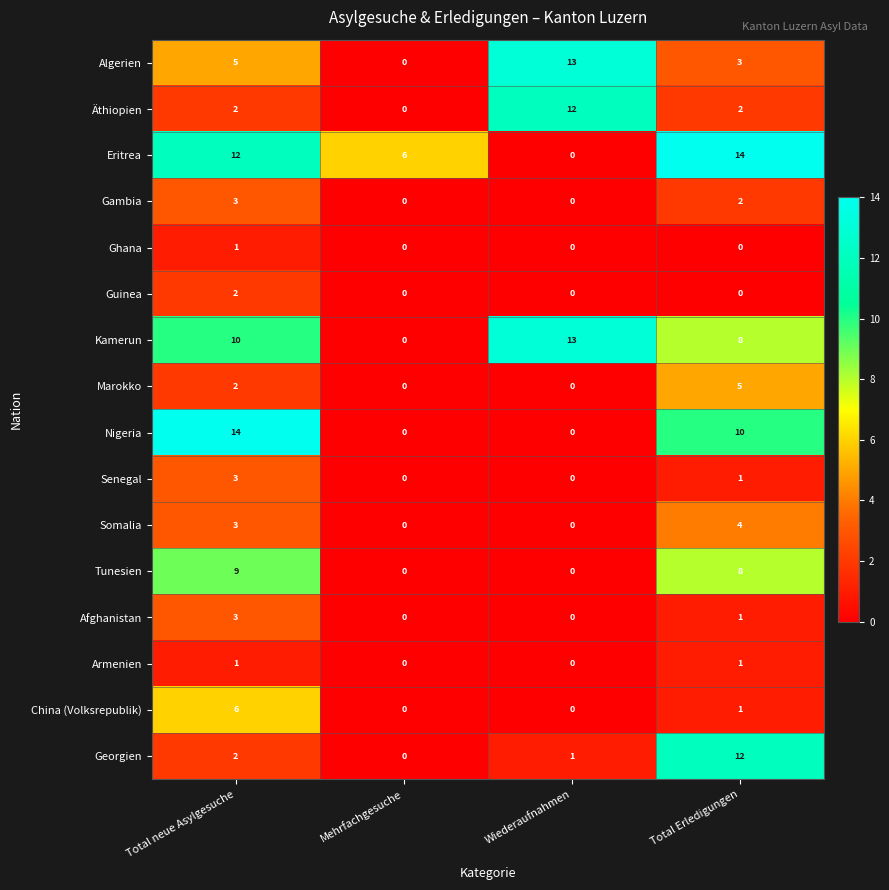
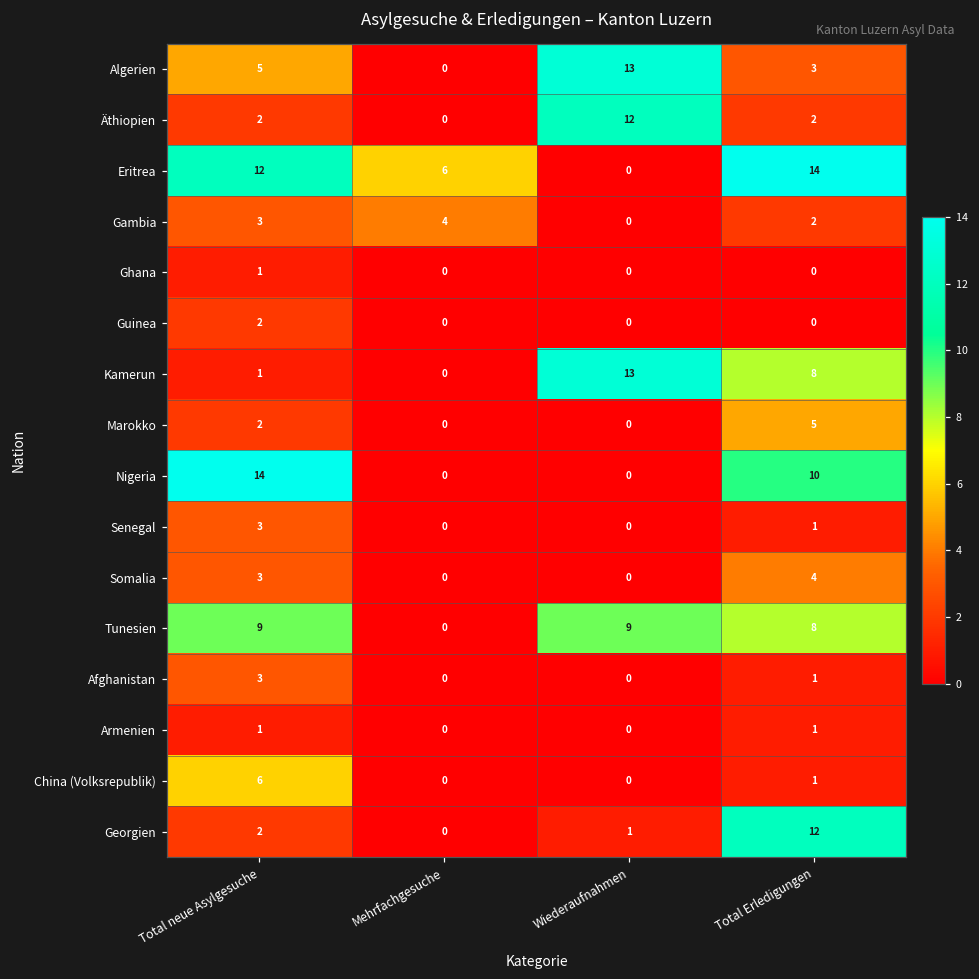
  {
    "Algerien": {
      "Total neue Asylgesuche": 5,
      "Mehrfachgesuche": 0,
      "Wiederaufnahmen": 13,
      "Total Erledigungen": 3
    },
    "Äthiopien": {
      "Total neue Asylgesuche": 2,
      "Mehrfachgesuche": 0,
      "Wiederaufnahmen": 12,
      "Total Erledigungen": 2
    },
    "Eritrea": {
      "Total neue Asylgesuche": 12,
      "Mehrfachgesuche": 6,
      "Wiederaufnahmen": 0,
      "Total Erledigungen": 14
    },
    "Gambia": {
      "Total neue Asylgesuche": 3,
-     "Mehrfachgesuche": 0,
+     "Mehrfachgesuche": 4,
      "Wiederaufnahmen": 0,
      "Total Erledigungen": 2
    },
    "Ghana": {
      "Total neue Asylgesuche": 1,
      "Mehrfachgesuche": 0,
      "Wiederaufnahmen": 0,
      "Total Erledigungen": 0
    },
    "Guinea": {
      "Total neue Asylgesuche": 2,
      "Mehrfachgesuche": 0,
      "Wiederaufnahmen": 0,
      "Total Erledigungen": 0
    },
    "Kamerun": {
-     "Total neue Asylgesuche": 10,
+     "Total neue Asylgesuche": 1,
      "Mehrfachgesuche": 0,
      "Wiederaufnahmen": 13,
      "Total Erledigungen": 8
    },
    "Marokko": {
      "Total neue Asylgesuche": 2,
      "Mehrfachgesuche": 0,
      "Wiederaufnahmen": 0,
      "Total Erledigungen": 5
    },
    "Nigeria": {
      "Total neue Asylgesuche": 14,
      "Mehrfachgesuche": 0,
      "Wiederaufnahmen": 0,
      "Total Erledigungen": 10
    },
    "Senegal": {
      "Total neue Asylgesuche": 3,
      "Mehrfachgesuche": 0,
      "Wiederaufnahmen": 0,
      "Total Erledigungen": 1
    },
    "Somalia": {
      "Total neue Asylgesuche": 3,
      "Mehrfachgesuche": 0,
      "Wiederaufnahmen": 0,
      "Total Erledigungen": 4
    },
    "Tunesien": {
      "Total neue Asylgesuche": 9,
      "Mehrfachgesuche": 0,
-     "Wiederaufnahmen": 0,
+     "Wiederaufnahmen": 9,
      "Total Erledigungen": 8
    },
    "Afghanistan": {
      "Total neue Asylgesuche": 3,
      "Mehrfachgesuche": 0,
      "Wiederaufnahmen": 0,
      "Total Erledigungen": 1
    },
    "Armenien": {
      "Total neue Asylgesuche": 1,
      "Mehrfachgesuche": 0,
      "Wiederaufnahmen": 0,
      "Total Erledigungen": 1
    },
    "China (Volksrepublik)": {
      "Total neue Asylgesuche": 6,
      "Mehrfachgesuche": 0,
      "Wiederaufnahmen": 0,
      "Total Erledigungen": 1
    },
    "Georgien": {
      "Total neue Asylgesuche": 2,
      "Mehrfachgesuche": 0,
      "Wiederaufnahmen": 1,
      "Total Erledigungen": 12
    }
  }
